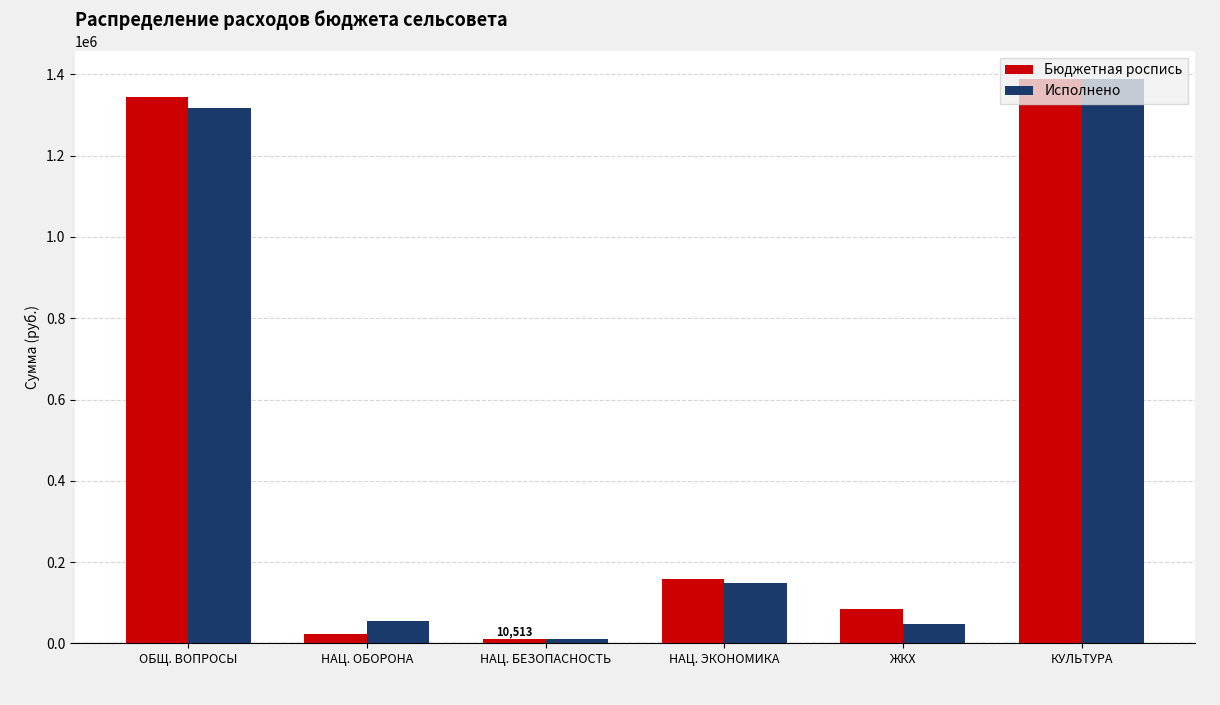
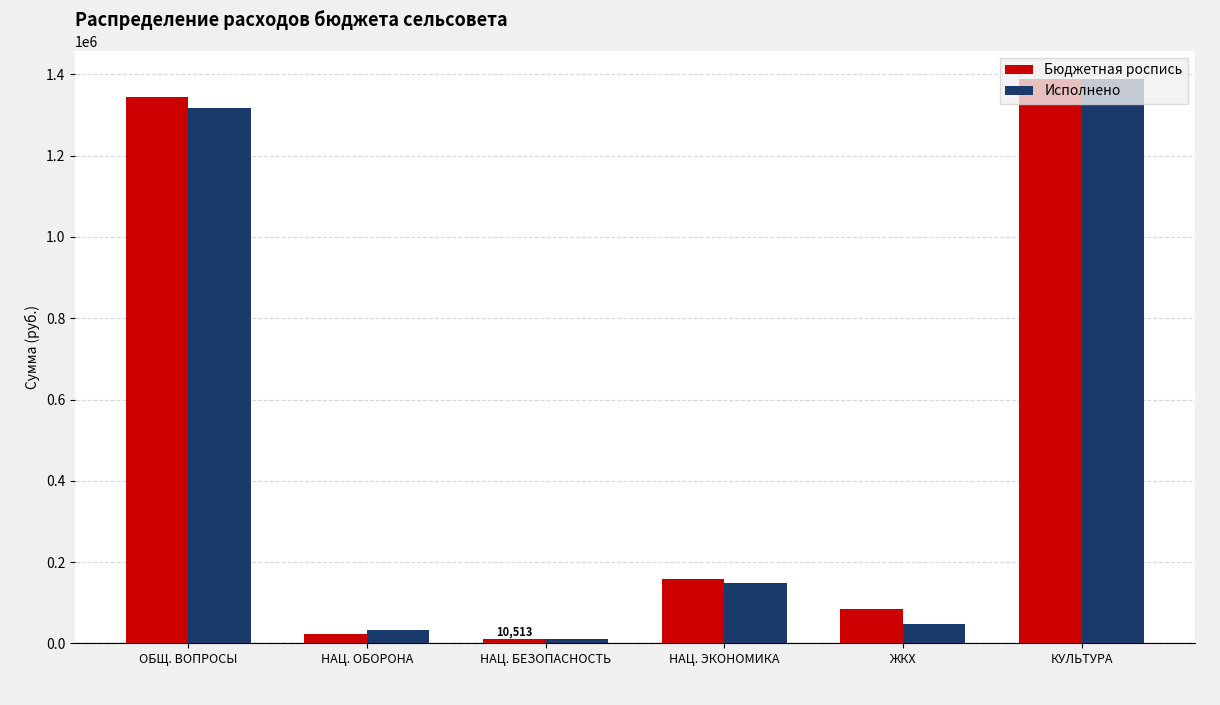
  {
    "Бюджетная роспись": {
      "НАЦ. БЕЗОПАСНОСТЬ": "10,513"
    },
    "Исполнено": {
      "ОБЩ. ВОПРОСЫ": "1320000",
-     "НАЦ. ОБОРОНА": "50000",
+     "НАЦ. ОБОРОНА": "30000",
      "НАЦ. БЕЗОПАСНОСТЬ": "10000",
      "НАЦ. ЭКОНОМИКА": "150000",
      "ЖКХ": "50000"
    }
  }
